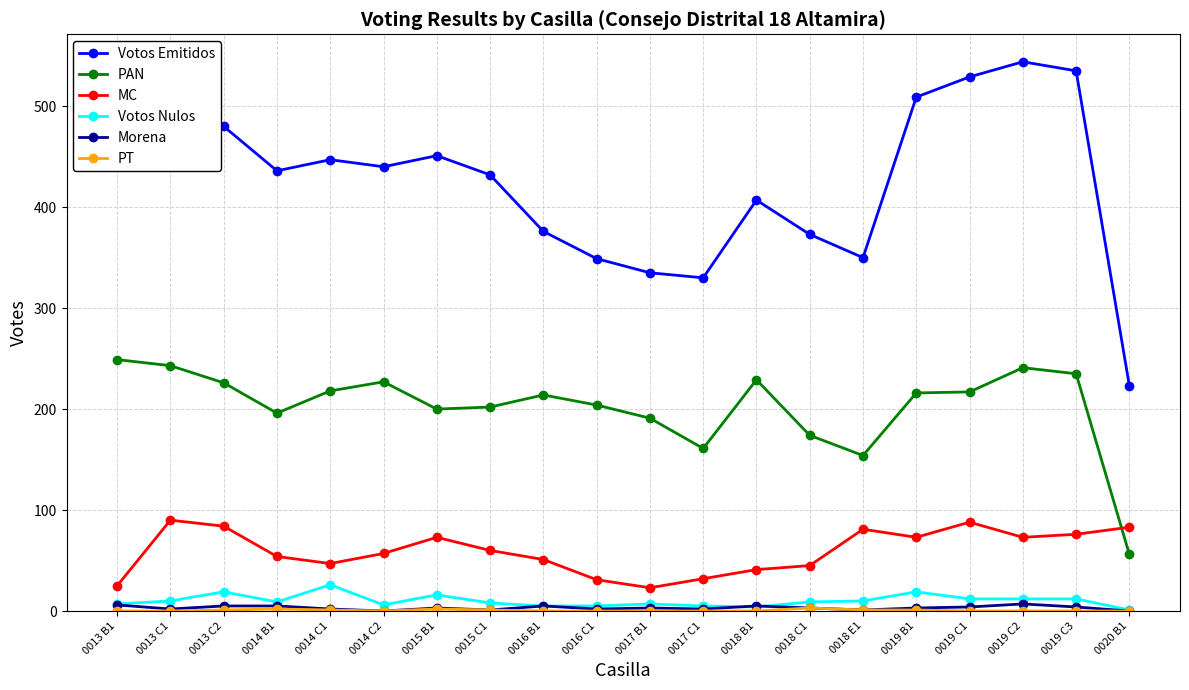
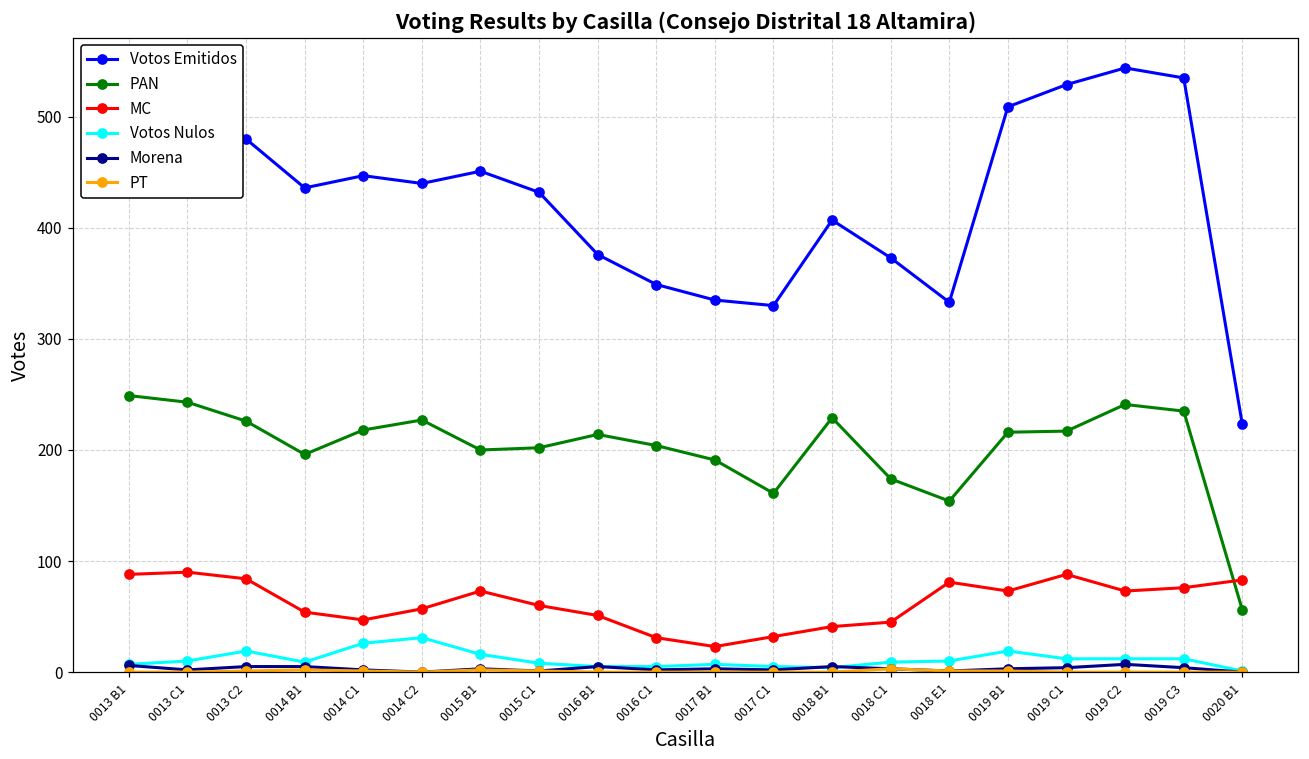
  {
    "Votos Emitidos": {
      "0013 C2": 480,
      "0014 B1": 436,
      "0014 C1": 447,
      "0014 C2": 440,
      "0015 B1": 451,
      "0015 C1": 432,
      "0016 B1": 376,
      "0016 C1": 349,
      "0017 B1": 335,
      "0017 C1": 330,
      "0018 B1": 407,
      "0018 C1": 373,
-     "0018 E1": 350,
+     "0018 E1": 333,
      "0019 B1": 509,
      "0019 C1": 529,
      "0019 C2": 544,
      "0019 C3": 535,
      "0020 B1": 223
    },
    "PAN": {
      "0013 B1": 249,
      "0013 C1": 243,
      "0013 C2": 226,
      "0014 B1": 196,
      "0014 C1": 218,
      "0014 C2": 227,
      "0015 B1": 200,
      "0015 C1": 202,
      "0016 B1": 214,
      "0016 C1": 204,
      "0017 B1": 191,
      "0017 C1": 161,
      "0018 B1": 229,
      "0018 C1": 174,
      "0018 E1": 154,
      "0019 B1": 216,
      "0019 C1": 217,
      "0019 C2": 241,
      "0019 C3": 235,
      "0020 B1": 56
    },
    "MC": {
-     "0013 B1": 25,
+     "0013 B1": 88,
      "0013 C1": 90,
      "0013 C2": 84,
      "0014 B1": 54,
      "0014 C1": 47,
      "0014 C2": 57,
      "0015 B1": 73,
      "0015 C1": 60,
      "0016 B1": 51,
      "0016 C1": 31,
      "0017 B1": 23,
      "0017 C1": 32,
      "0018 B1": 41,
      "0018 C1": 45,
      "0018 E1": 81,
      "0019 B1": 73,
      "0019 C1": 88,
      "0019 C2": 73,
      "0019 C3": 76,
      "0020 B1": 83
    },
    "Votos Nulos": {
      "0013 C1": 10,
      "0013 C2": 19,
      "0014 B1": 9,
      "0014 C1": 26,
-     "0014 C2": 6,
+     "0014 C2": 31,
      "0015 B1": 16,
      "0015 C1": 8,
      "0016 C1": 5,
      "0017 B1": 7,
      "0017 C1": 5,
      "0018 C1": 9,
      "0018 E1": 10,
      "0019 B1": 19,
      "0019 C1": 12,
      "0019 C2": 12,
      "0019 C3": 12
    },
    "Morena": {
      "0013 C2": 5,
      "0014 B1": 5,
      "0017 B1": 3,
      "0019 C1": 4,
      "0019 C2": 7,
      "0019 C3": 4
    },
    "PT": {
      "0013 B1": 0,
      "0013 C2": 1,
      "0014 B1": 2,
      "0016 B1": 0,
      "0017 B1": 0,
      "0018 B1": 0,
      "0019 C1": 0,
      "0019 C2": 0,
      "0019 C3": 0
    }
  }
